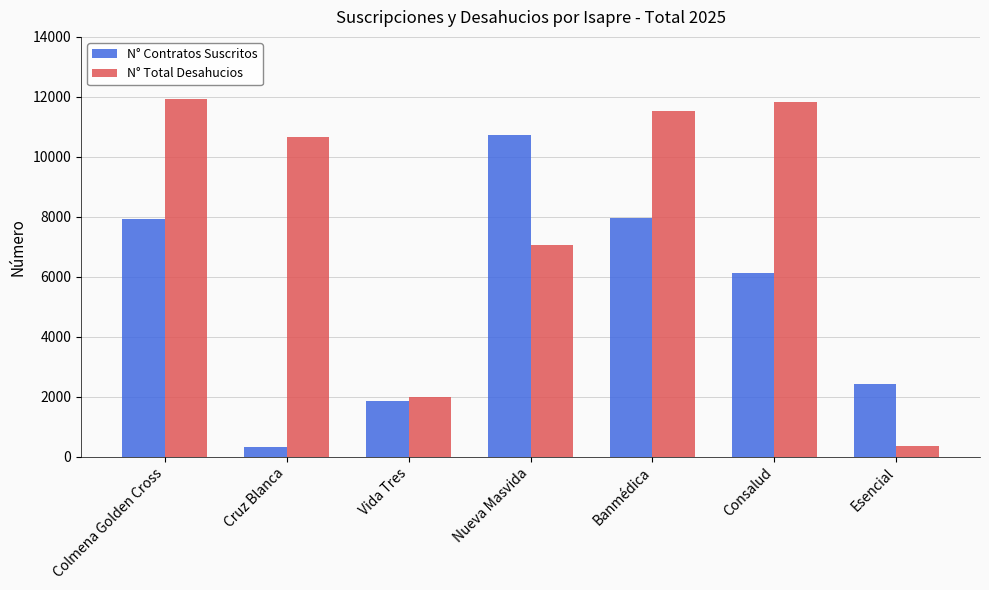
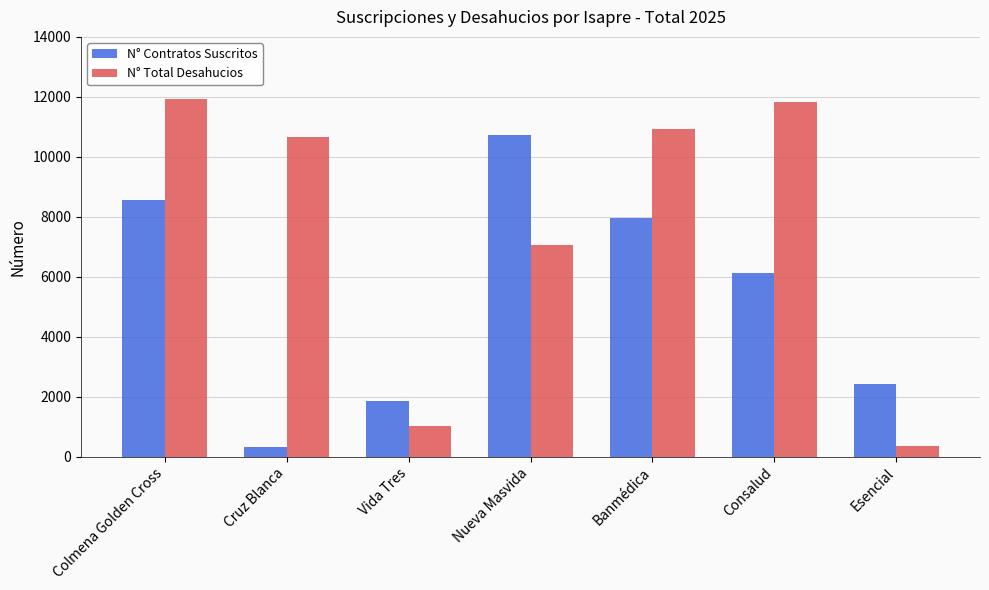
  {
    "N° Contratos Suscritos": {
-     "Colmena Golden Cross": 7900,
+     "Colmena Golden Cross": 8600,
      "Cruz Blanca": 300,
      "Vida Tres": 1900,
      "Nueva Masvida": 10700,
      "Banmédica": 8000,
      "Consalud": 6100,
      "Esencial": 2400
    },
    "N° Total Desahucios": {
      "Colmena Golden Cross": 11900,
      "Cruz Blanca": 10700,
-     "Vida Tres": 2000,
+     "Vida Tres": 1000,
      "Nueva Masvida": 7100,
-     "Banmédica": 11500,
+     "Banmédica": 10900,
      "Consalud": 11800,
      "Esencial": 400
    }
  }
